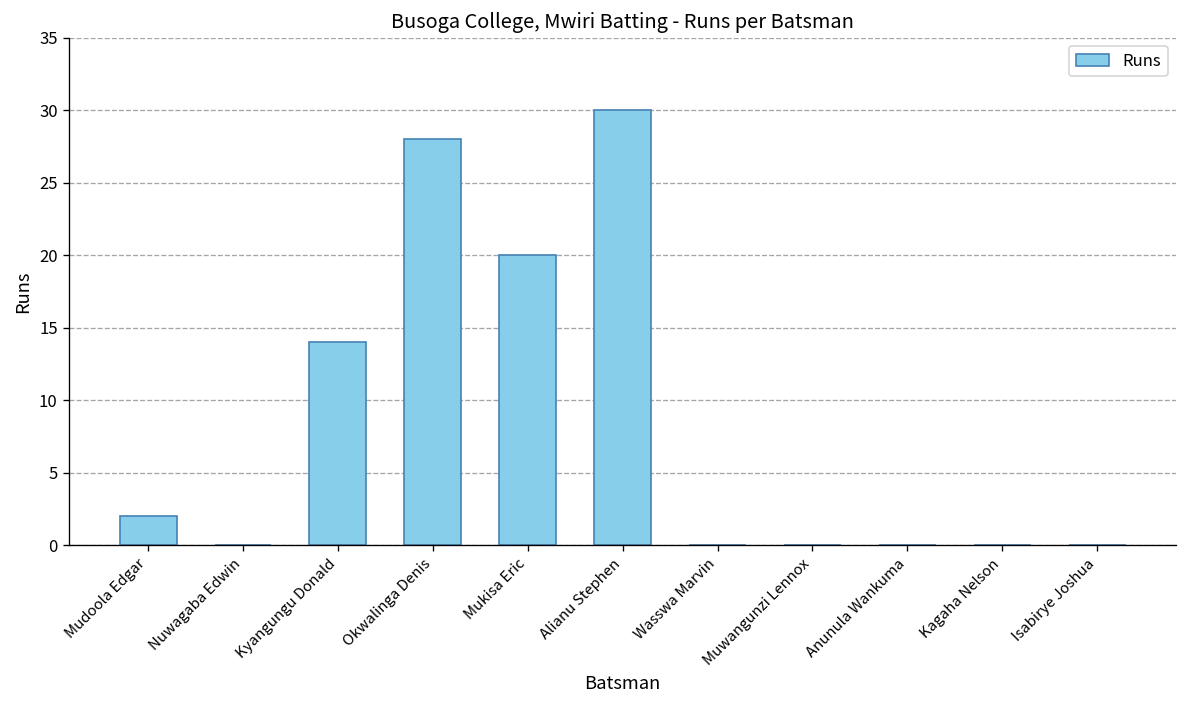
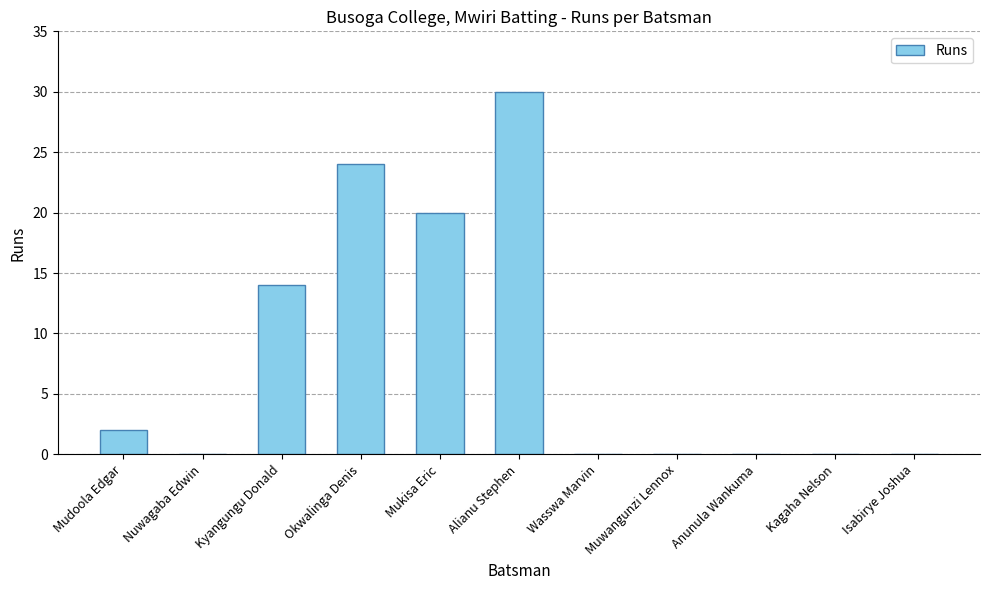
  {
    "Mudoola Edgar": 2,
    "Nuwagaba Edwin": 0,
    "Kyangungu Donald": 14,
-   "Okwalinga Denis": 28,
+   "Okwalinga Denis": 24,
    "Mukisa Eric": 20,
    "Alianu Stephen": 30,
    "Wasswa Marvin": 0,
    "Muwangunzi Lennox": 0,
    "Anunula Wankuma": 0,
    "Kagaha Nelson": 0,
    "Isabirye Joshua": 0
  }
